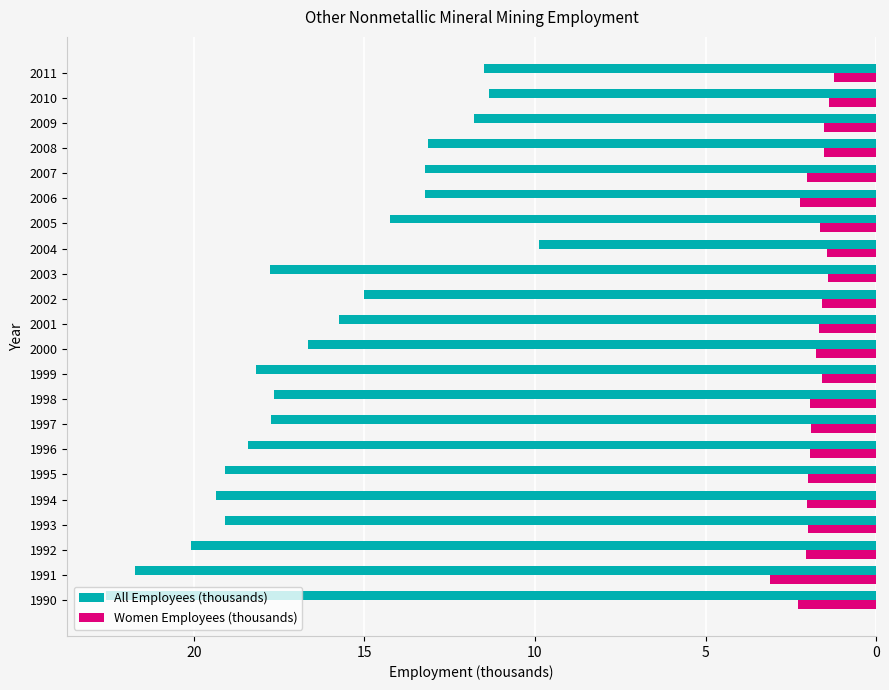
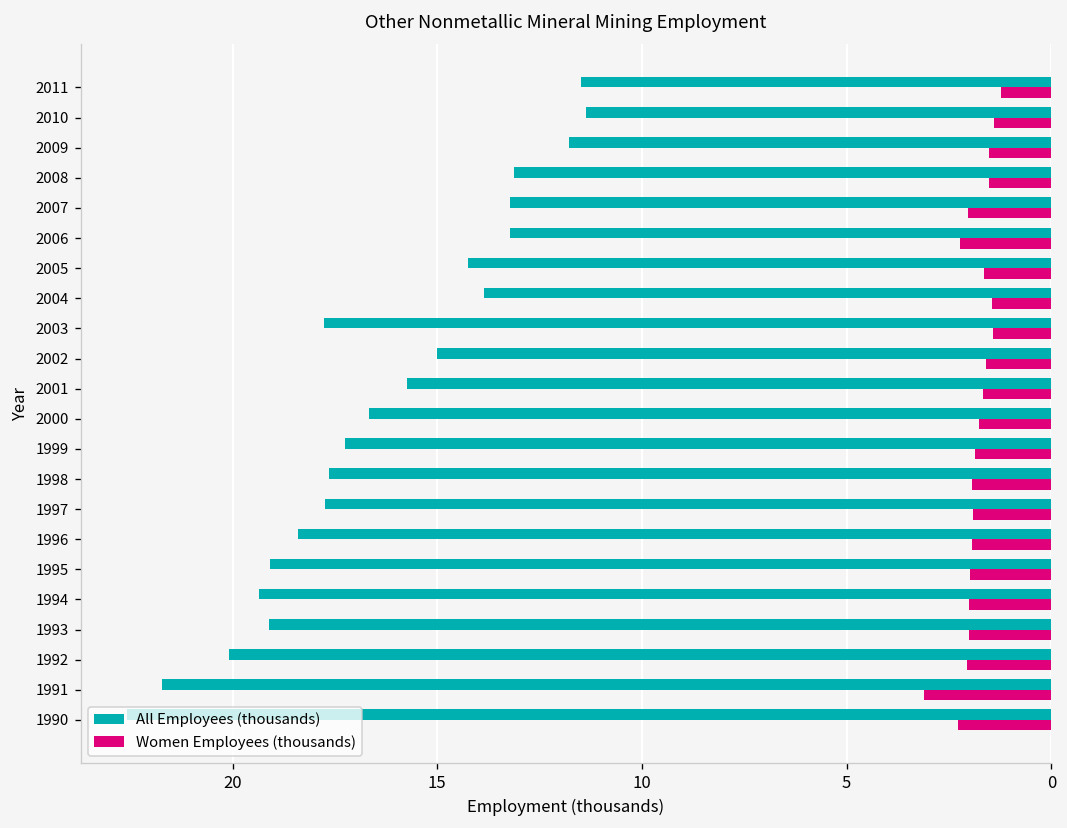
  {
    "All Employees (thousands)": {
      "2011": 11.5,
      "2010": 11.4,
      "2009": 11.8,
      "2008": 13.1,
      "2007": 13.2,
      "2006": 13.2,
      "2005": 14.2,
-     "2004": 9.9,
+     "2004": 13.9,
      "2003": 17.8,
      "2002": 15.0,
      "2001": 15.7,
      "2000": 16.7,
-     "1999": 18.2,
+     "1999": 17.3,
      "1998": 17.7,
      "1997": 17.7,
      "1996": 18.4,
      "1995": 19.1,
      "1994": 19.4,
      "1993": 19.1,
      "1992": 20.1,
      "1991": 21.7
    },
    "Women Employees (thousands)": {
      "2011": 1.2,
      "2010": 1.4,
      "2009": 1.5,
      "2008": 1.5,
      "2007": 2.0,
      "2006": 2.2,
      "2005": 1.7,
      "2004": 1.4,
      "2003": 1.4,
      "2002": 1.6,
      "2001": 1.7,
      "2000": 1.8,
-     "1999": 1.6,
+     "1999": 1.9,
      "1998": 1.9,
      "1997": 1.9,
      "1996": 1.9,
      "1995": 2.0,
      "1994": 2.0,
      "1993": 2.0,
      "1992": 2.1,
      "1991": 3.1,
      "1990": 2.3
    }
  }
